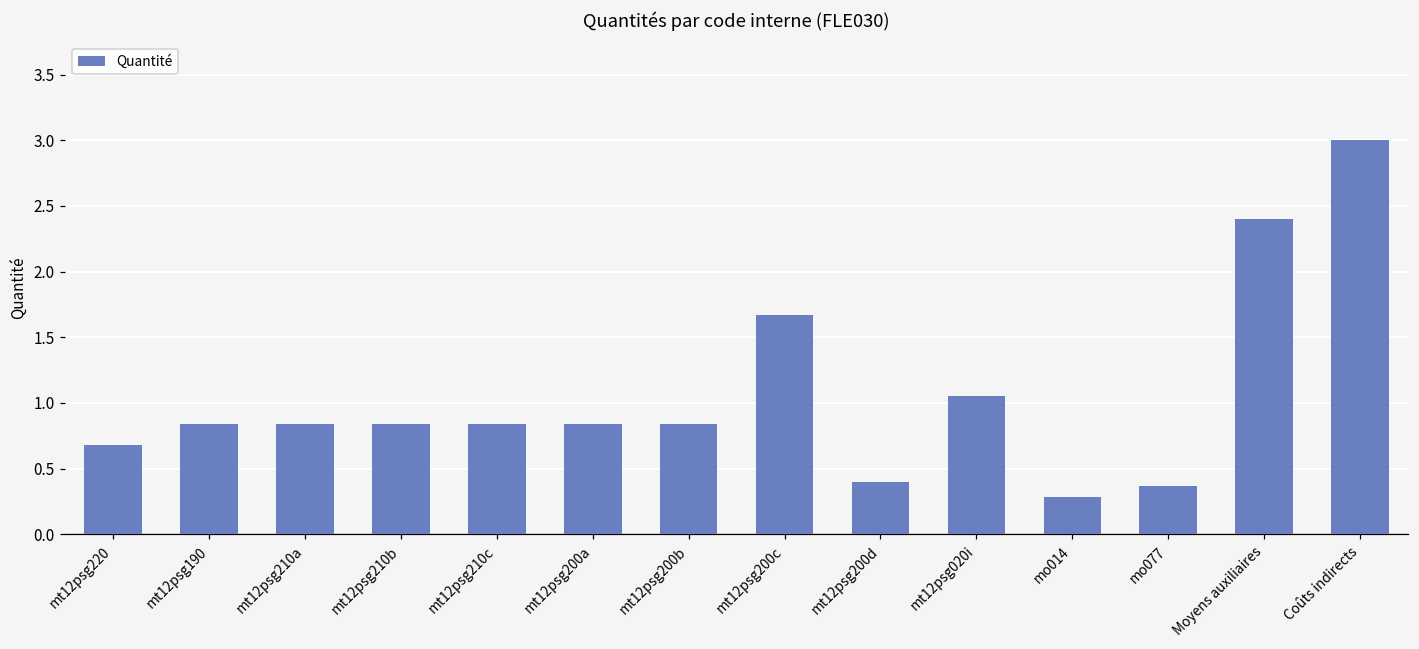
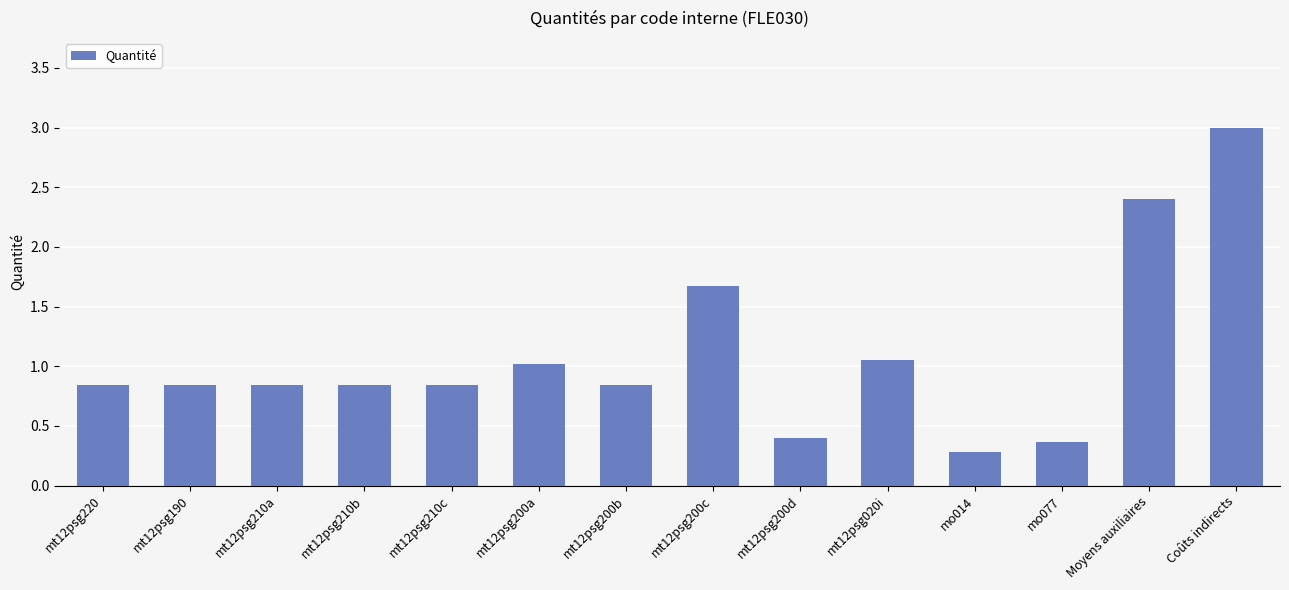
  {
-   "mt12psg220": 0.68,
+   "mt12psg220": 0.84,
    "mt12psg190": 0.84,
    "mt12psg210a": 0.84,
    "mt12psg210b": 0.84,
    "mt12psg210c": 0.84,
-   "mt12psg200a": 0.84,
+   "mt12psg200a": 1.02,
    "mt12psg200b": 0.84,
    "mt12psg200c": 1.67,
    "mt12psg200d": 0.40,
    "mt12psg020i": 1.05,
    "mo014": 0.28,
    "mo077": 0.36,
    "Moyens auxiliaires": 2.40,
    "Coûts indirects": 3.00
  }
